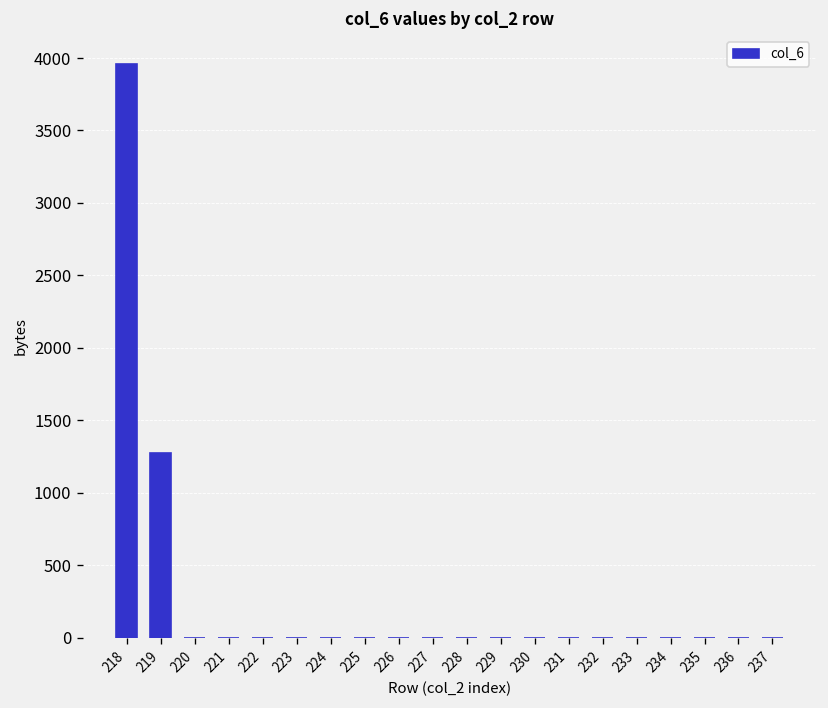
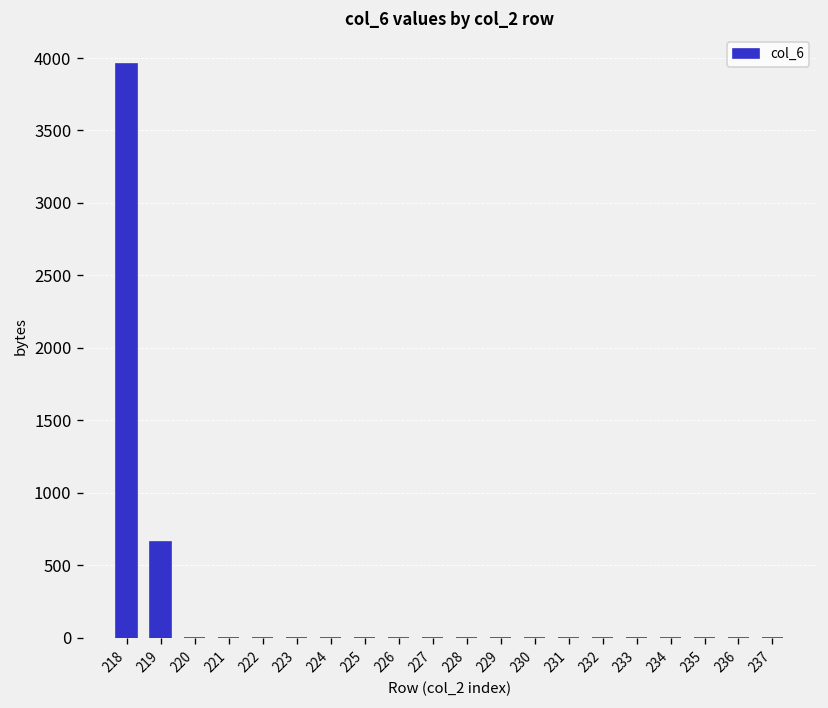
  {
    "218": 3960,
-   "219": 1270,
+   "219": 660,
    "220": 0,
    "221": 0,
    "222": 0,
    "223": 0,
    "224": 0,
    "225": 0,
    "226": 0,
    "227": 0,
    "228": 0,
    "229": 0,
    "230": 0,
    "231": 0,
    "232": 0,
    "233": 0,
    "234": 0,
    "235": 0,
    "236": 0,
    "237": 0
  }
